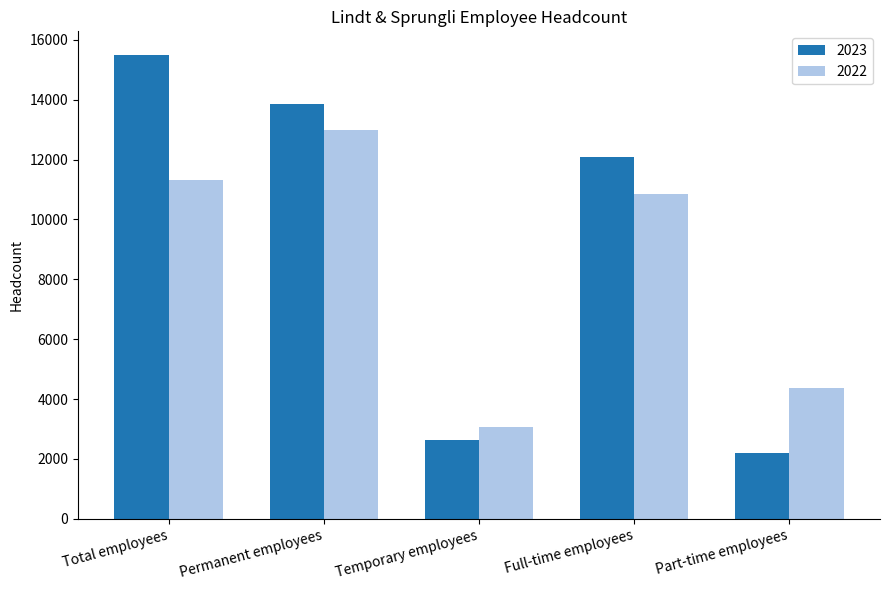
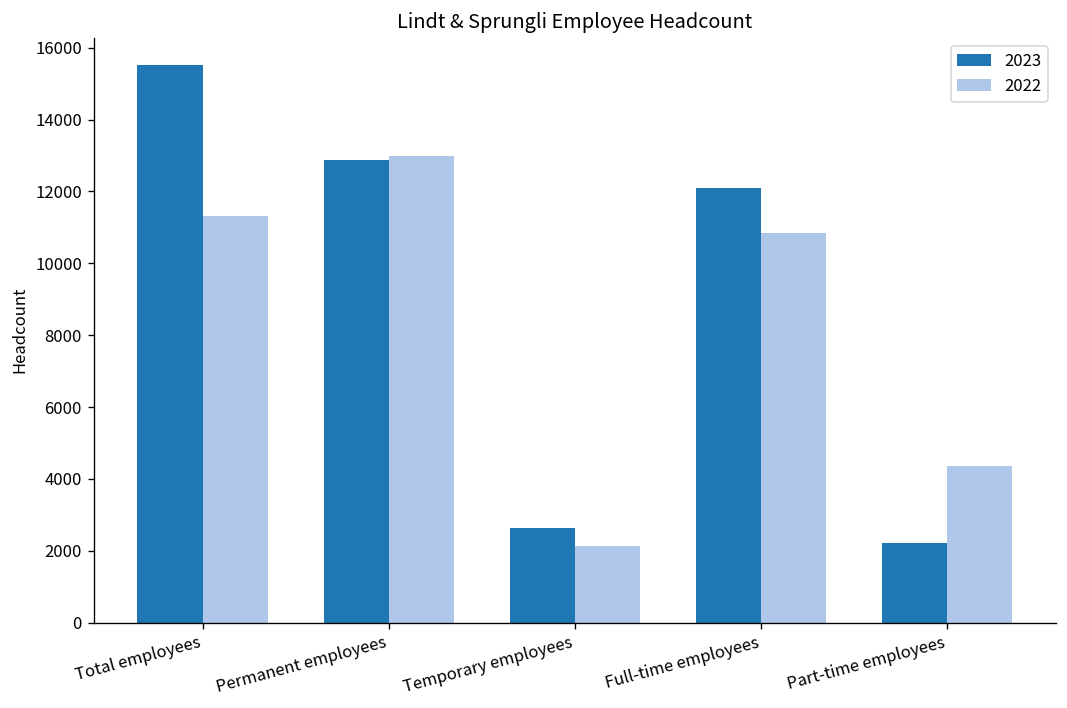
  {
    "2023": {
      "Total employees": 15500,
-     "Permanent employees": 13800,
+     "Permanent employees": 12900,
      "Temporary employees": 2600,
      "Full-time employees": 12100,
      "Part-time employees": 2200
    },
    "2022": {
      "Total employees": 11300,
      "Permanent employees": 13000,
-     "Temporary employees": 3100,
+     "Temporary employees": 2100,
      "Full-time employees": 10800,
      "Part-time employees": 4400
    }
  }
